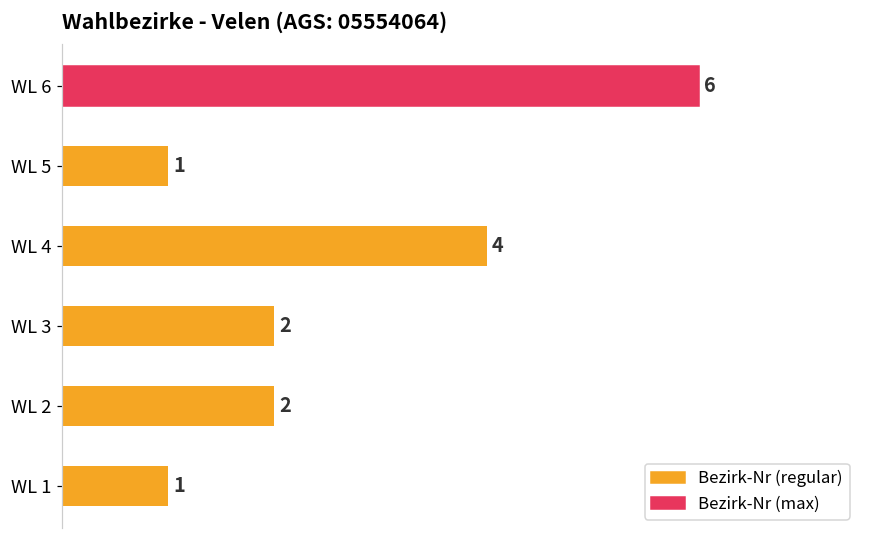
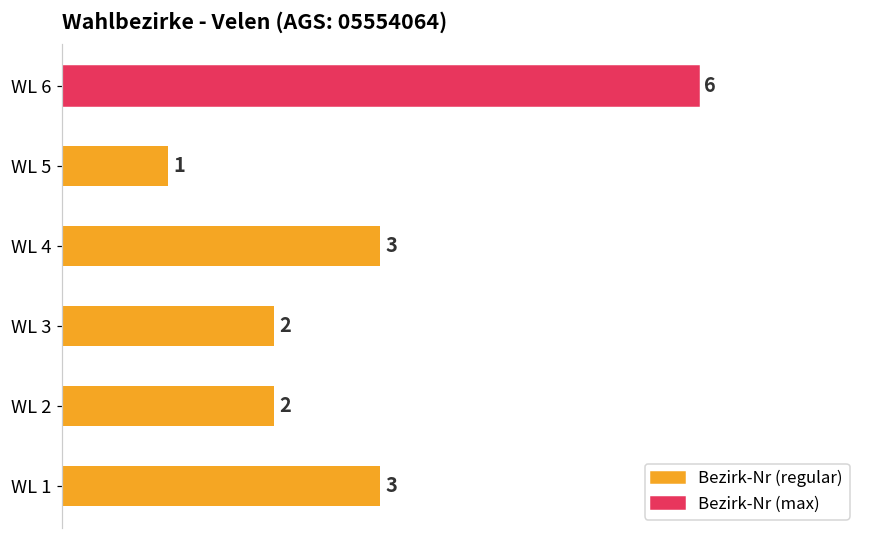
  {
    "WL 6": 6,
    "WL 5": 1,
-   "WL 4": 4,
+   "WL 4": 3,
    "WL 3": 2,
    "WL 2": 2,
-   "WL 1": 1
+   "WL 1": 3
  }
